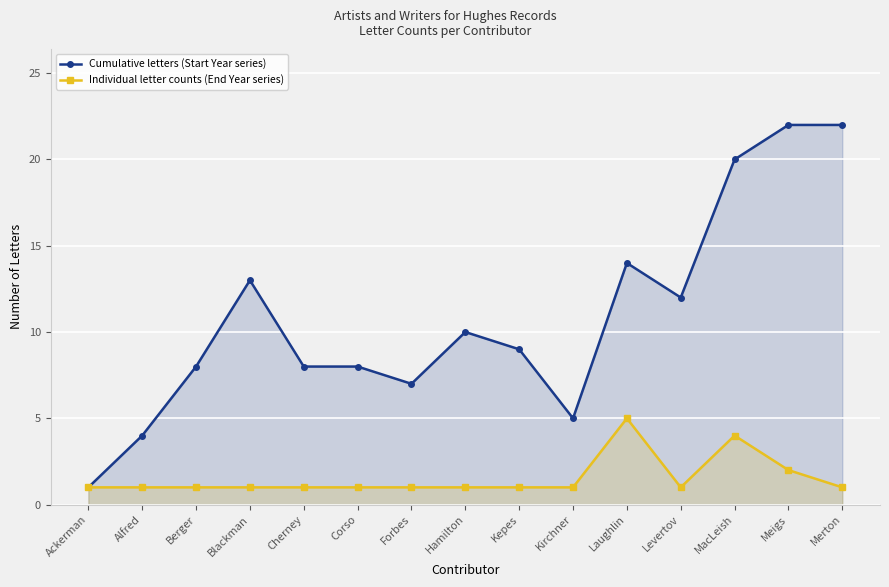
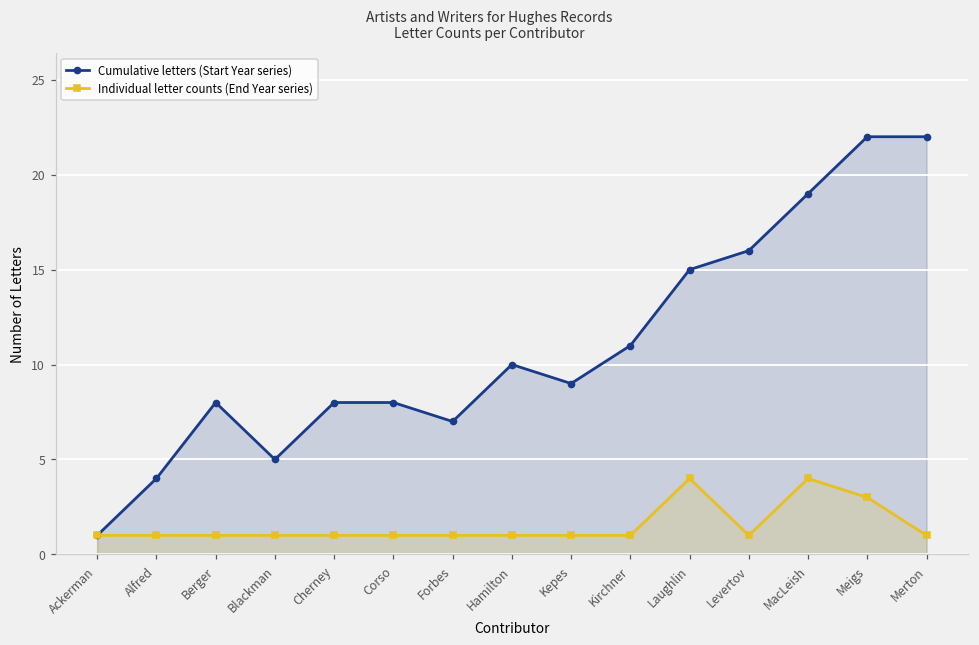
  {
    "Cumulative letters (Start Year series)": {
      "Alfred": 4,
      "Berger": 8,
-     "Blackman": 13,
+     "Blackman": 5,
      "Cherney": 8,
      "Corso": 8,
      "Forbes": 7,
      "Hamilton": 10,
      "Kepes": 9,
-     "Kirchner": 5,
-     "Laughlin": 14,
-     "Levertov": 12,
-     "MacLeish": 20,
+     "Kirchner": 11,
+     "Laughlin": 15,
+     "Levertov": 16,
+     "MacLeish": 19,
      "Meigs": 22,
      "Merton": 22
    },
    "Individual letter counts (End Year series)": {
      "Alfred": 1,
      "Berger": 1,
      "Blackman": 1,
      "Cherney": 1,
      "Corso": 1,
      "Forbes": 1,
      "Hamilton": 1,
      "Kepes": 1,
      "Kirchner": 1,
-     "Laughlin": 5,
+     "Laughlin": 4,
      "Levertov": 1,
      "MacLeish": 4,
-     "Meigs": 2,
+     "Meigs": 3,
      "Merton": 1
    }
  }
